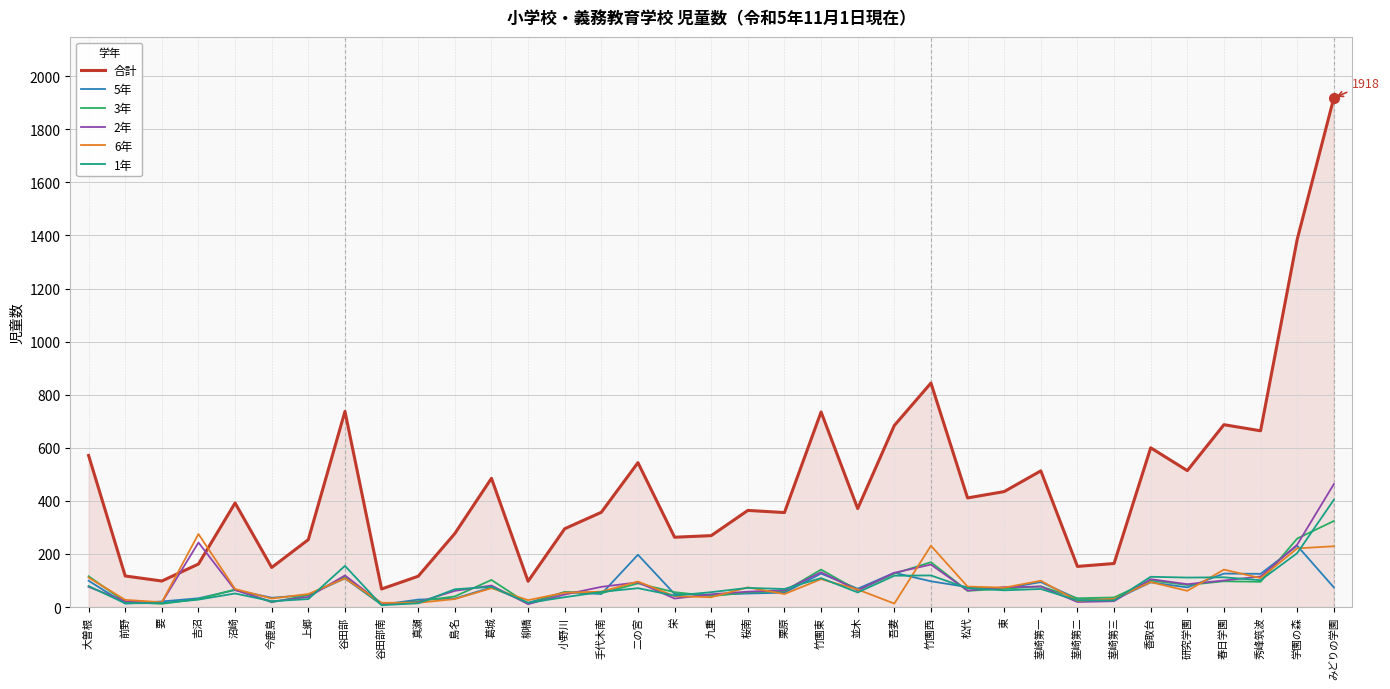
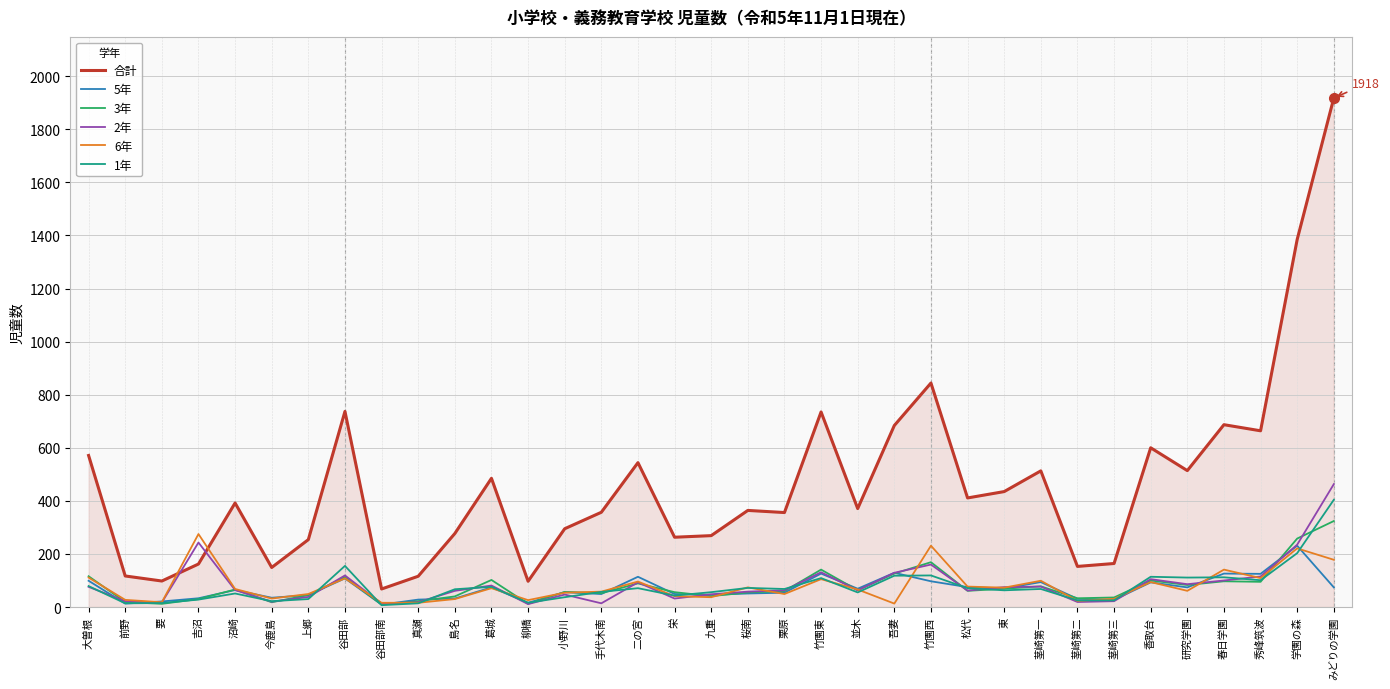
  {
    "5年": {
      "大曽根": 100,
-     "二の宮": 200,
+     "二の宮": 110,
      "竹園西": 100,
      "春日学園": 130,
      "秀峰筑波": 130,
      "みどりの学園": 70
    },
    "2年": {
      "吉沼": 240,
-     "手代木南": 80,
+     "手代木南": 10,
      "みどりの学園": 460
    },
    "6年": {
      "吉沼": 280,
      "柳橋": 30,
      "吾妻": 10,
      "竹園西": 230,
      "研究学園": 60,
      "春日学園": 140,
      "学園の森": 220,
-     "みどりの学園": 230
+     "みどりの学園": 180
    }
  }
